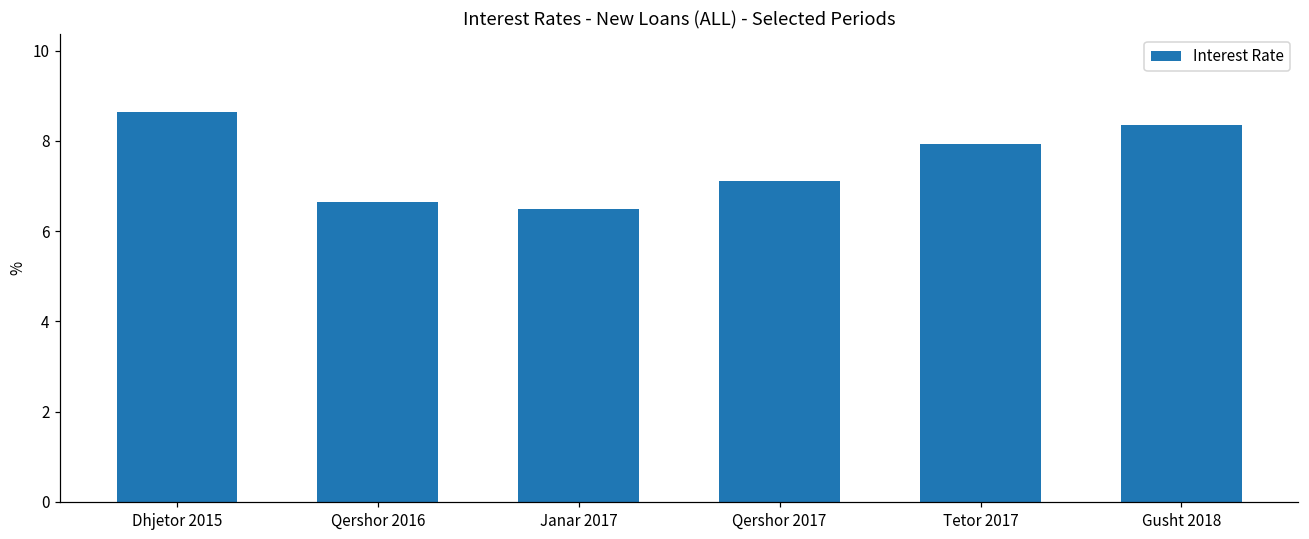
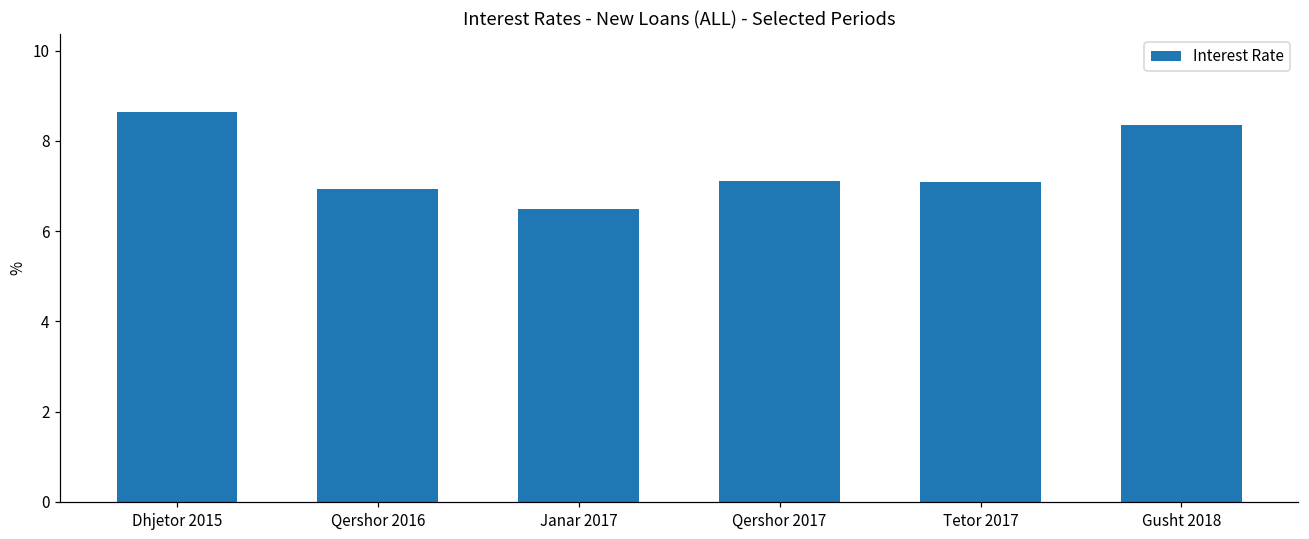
  {
    "Dhjetor 2015": 8.6,
-   "Qershor 2016": 6.6,
+   "Qershor 2016": 6.9,
    "Janar 2017": 6.5,
    "Qershor 2017": 7.1,
-   "Tetor 2017": 7.9,
+   "Tetor 2017": 7.1,
    "Gusht 2018": 8.3
  }
